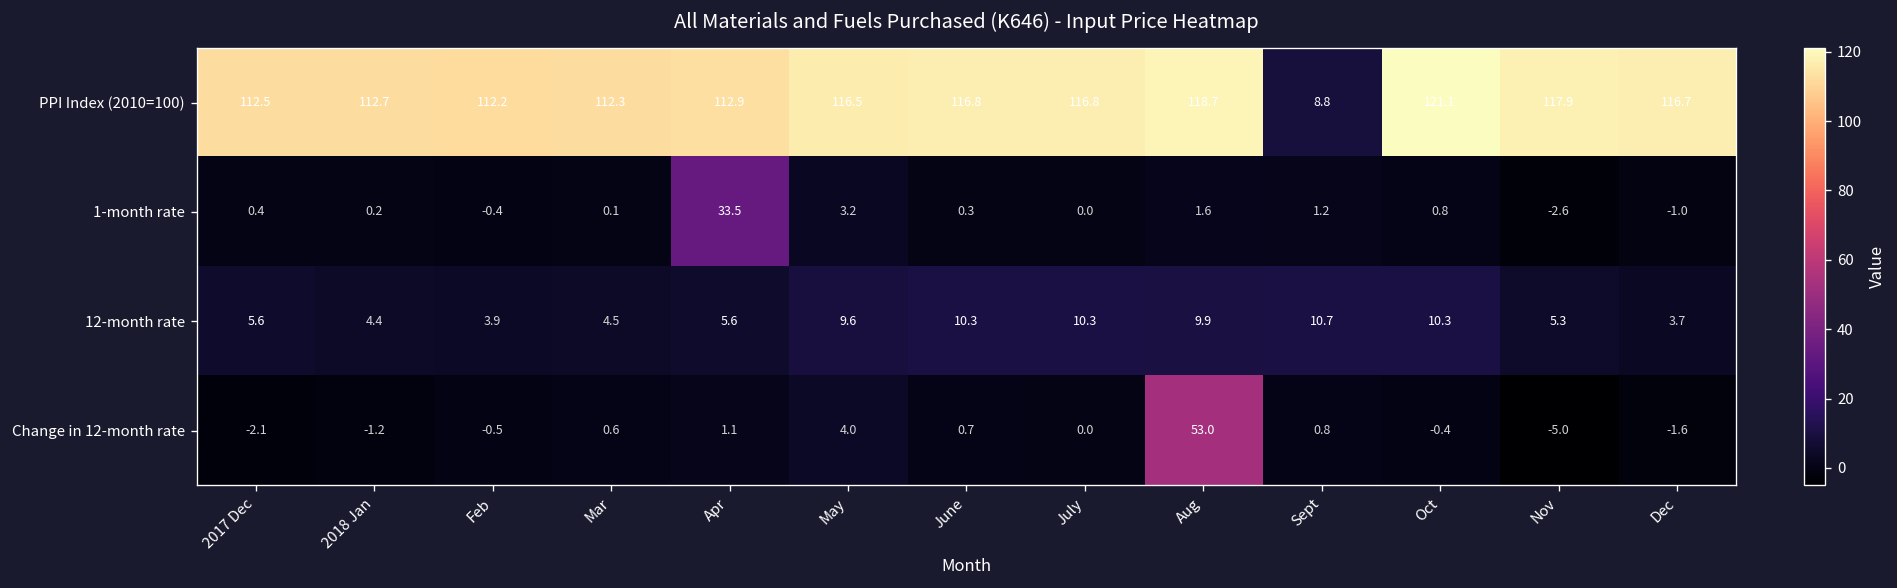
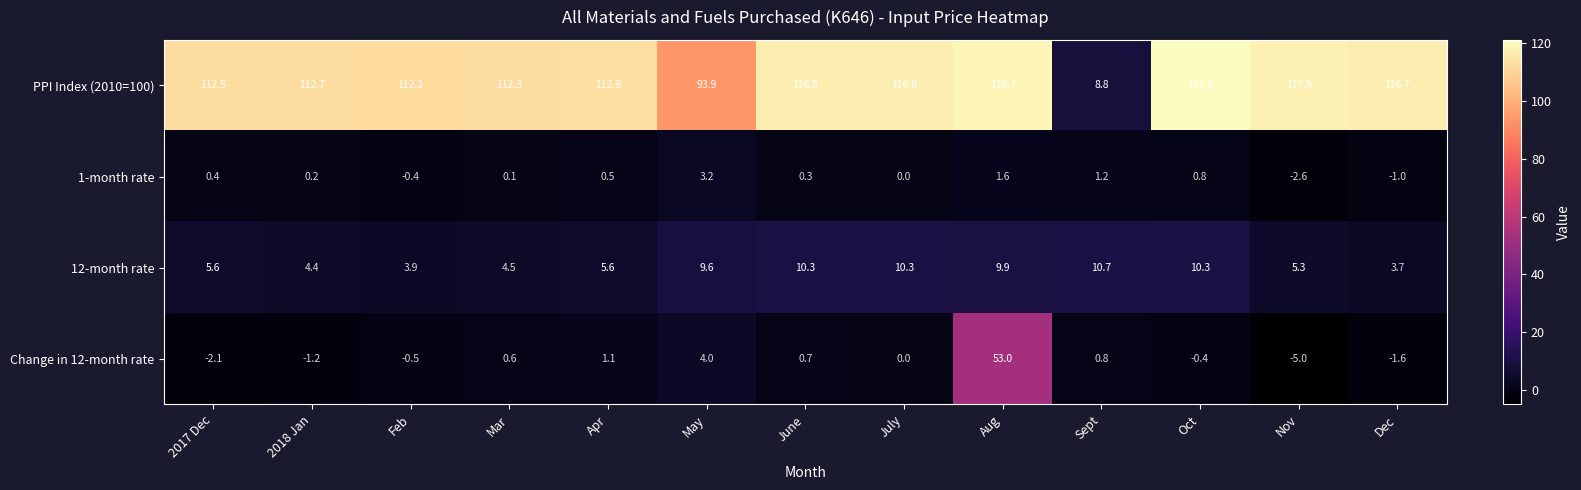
  {
    "PPI Index (2010=100)": {
      "2017 Dec": 112.5,
      "2018 Jan": 112.7,
      "Feb": 112.2,
      "Mar": 112.3,
      "Apr": 112.9,
-     "May": 116.5,
+     "May": 93.9,
      "June": 116.8,
      "July": 116.8,
      "Aug": 118.7,
      "Sept": 8.8,
      "Oct": 121.1,
      "Nov": 117.9,
      "Dec": 116.7
    },
    "1-month rate": {
      "2017 Dec": 0.4,
      "2018 Jan": 0.2,
      "Feb": -0.4,
      "Mar": 0.1,
-     "Apr": 33.5,
+     "Apr": 0.5,
      "May": 3.2,
      "June": 0.3,
      "July": 0.0,
      "Aug": 1.6,
      "Sept": 1.2,
      "Oct": 0.8,
      "Nov": -2.6,
      "Dec": -1.0
    },
    "12-month rate": {
      "2017 Dec": 5.6,
      "2018 Jan": 4.4,
      "Feb": 3.9,
      "Mar": 4.5,
      "Apr": 5.6,
      "May": 9.6,
      "June": 10.3,
      "July": 10.3,
      "Aug": 9.9,
      "Sept": 10.7,
      "Oct": 10.3,
      "Nov": 5.3,
      "Dec": 3.7
    },
    "Change in 12-month rate": {
      "2017 Dec": -2.1,
      "2018 Jan": -1.2,
      "Feb": -0.5,
      "Mar": 0.6,
      "Apr": 1.1,
      "May": 4.0,
      "June": 0.7,
      "July": 0.0,
      "Aug": 53.0,
      "Sept": 0.8,
      "Oct": -0.4,
      "Nov": -5.0,
      "Dec": -1.6
    }
  }
